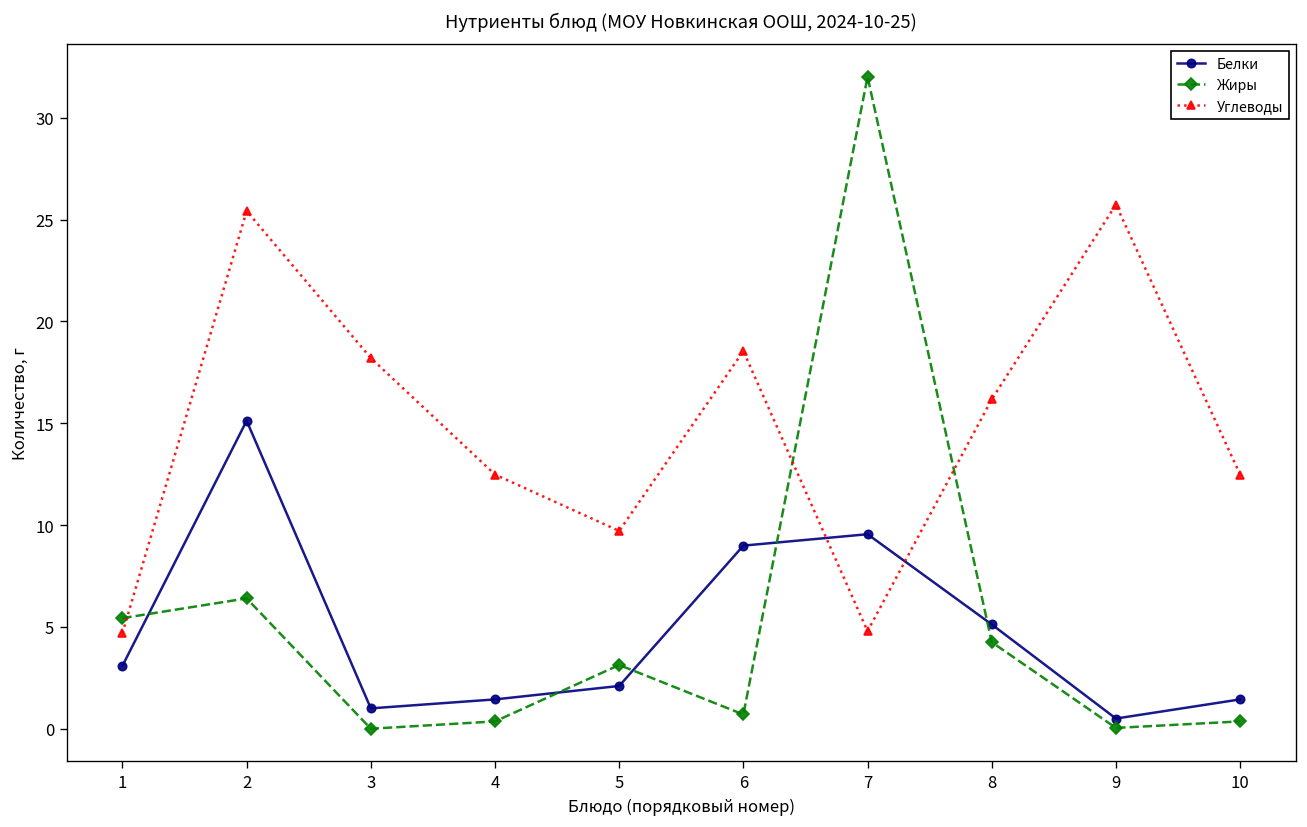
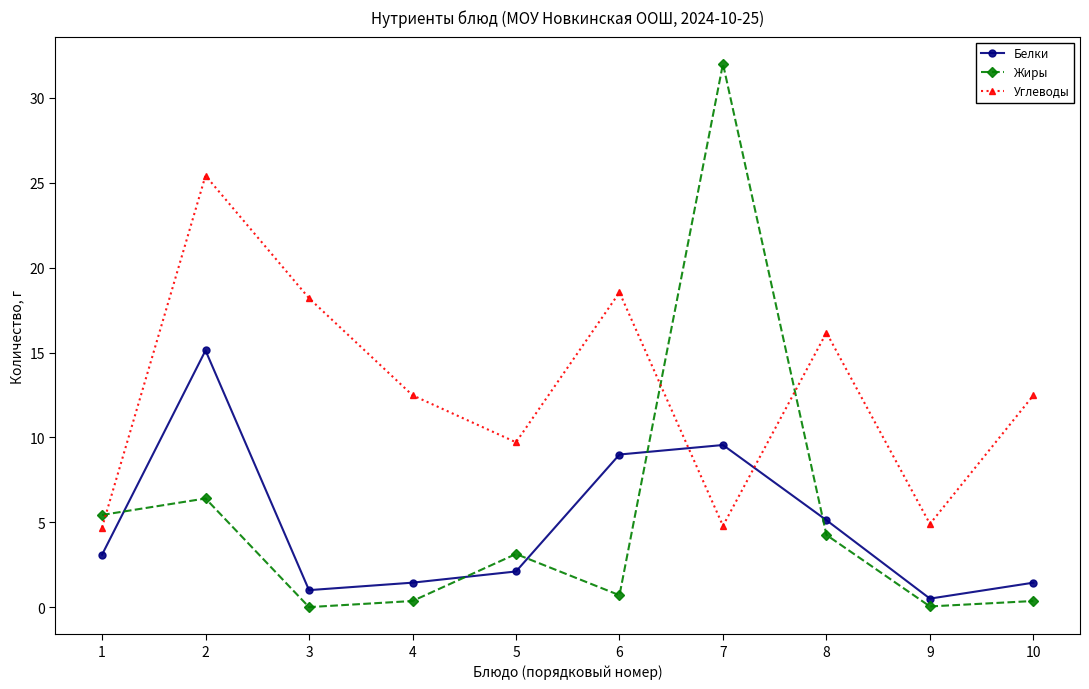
  {
    "Белки": {
      "1": 3.1,
      "2": 15.1,
      "3": 1.0,
      "4": 1.4,
      "5": 2.1,
      "6": 9.0,
      "7": 9.6,
      "8": 5.1,
      "9": 0.5,
      "10": 1.4
    },
    "Жиры": {
      "1": 5.4,
      "2": 6.4,
      "3": 0.0,
      "4": 0.4,
      "5": 3.1,
      "6": 0.7,
      "7": 32.0,
      "8": 4.3,
      "9": 0.0,
      "10": 0.4
    },
    "Углеводы": {
      "1": 4.7,
      "2": 25.4,
      "3": 18.2,
      "4": 12.5,
      "5": 9.7,
      "6": 18.5,
      "7": 4.8,
      "8": 16.2,
-     "9": 25.7,
+     "9": 4.9,
      "10": 12.5
    }
  }
